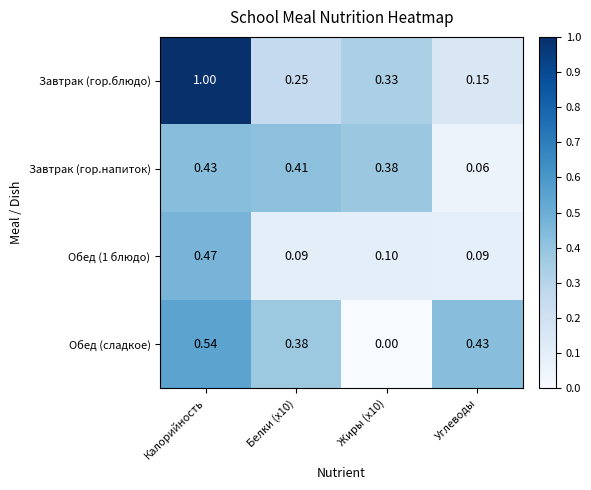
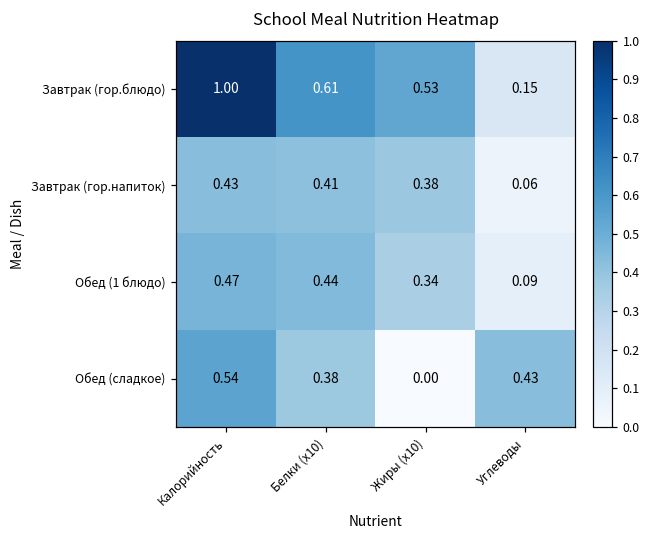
  {
    "Завтрак (гор.блюдо)": {
      "Калорийность": 1.00,
-     "Белки (x10)": 0.25,
-     "Жиры (x10)": 0.33,
+     "Белки (x10)": 0.61,
+     "Жиры (x10)": 0.53,
      "Углеводы": 0.15
    },
    "Завтрак (гор.напиток)": {
      "Калорийность": 0.43,
      "Белки (x10)": 0.41,
      "Жиры (x10)": 0.38,
      "Углеводы": 0.06
    },
    "Обед (1 блюдо)": {
      "Калорийность": 0.47,
-     "Белки (x10)": 0.09,
-     "Жиры (x10)": 0.10,
+     "Белки (x10)": 0.44,
+     "Жиры (x10)": 0.34,
      "Углеводы": 0.09
    },
    "Обед (сладкое)": {
      "Калорийность": 0.54,
      "Белки (x10)": 0.38,
      "Жиры (x10)": 0.00,
      "Углеводы": 0.43
    }
  }
